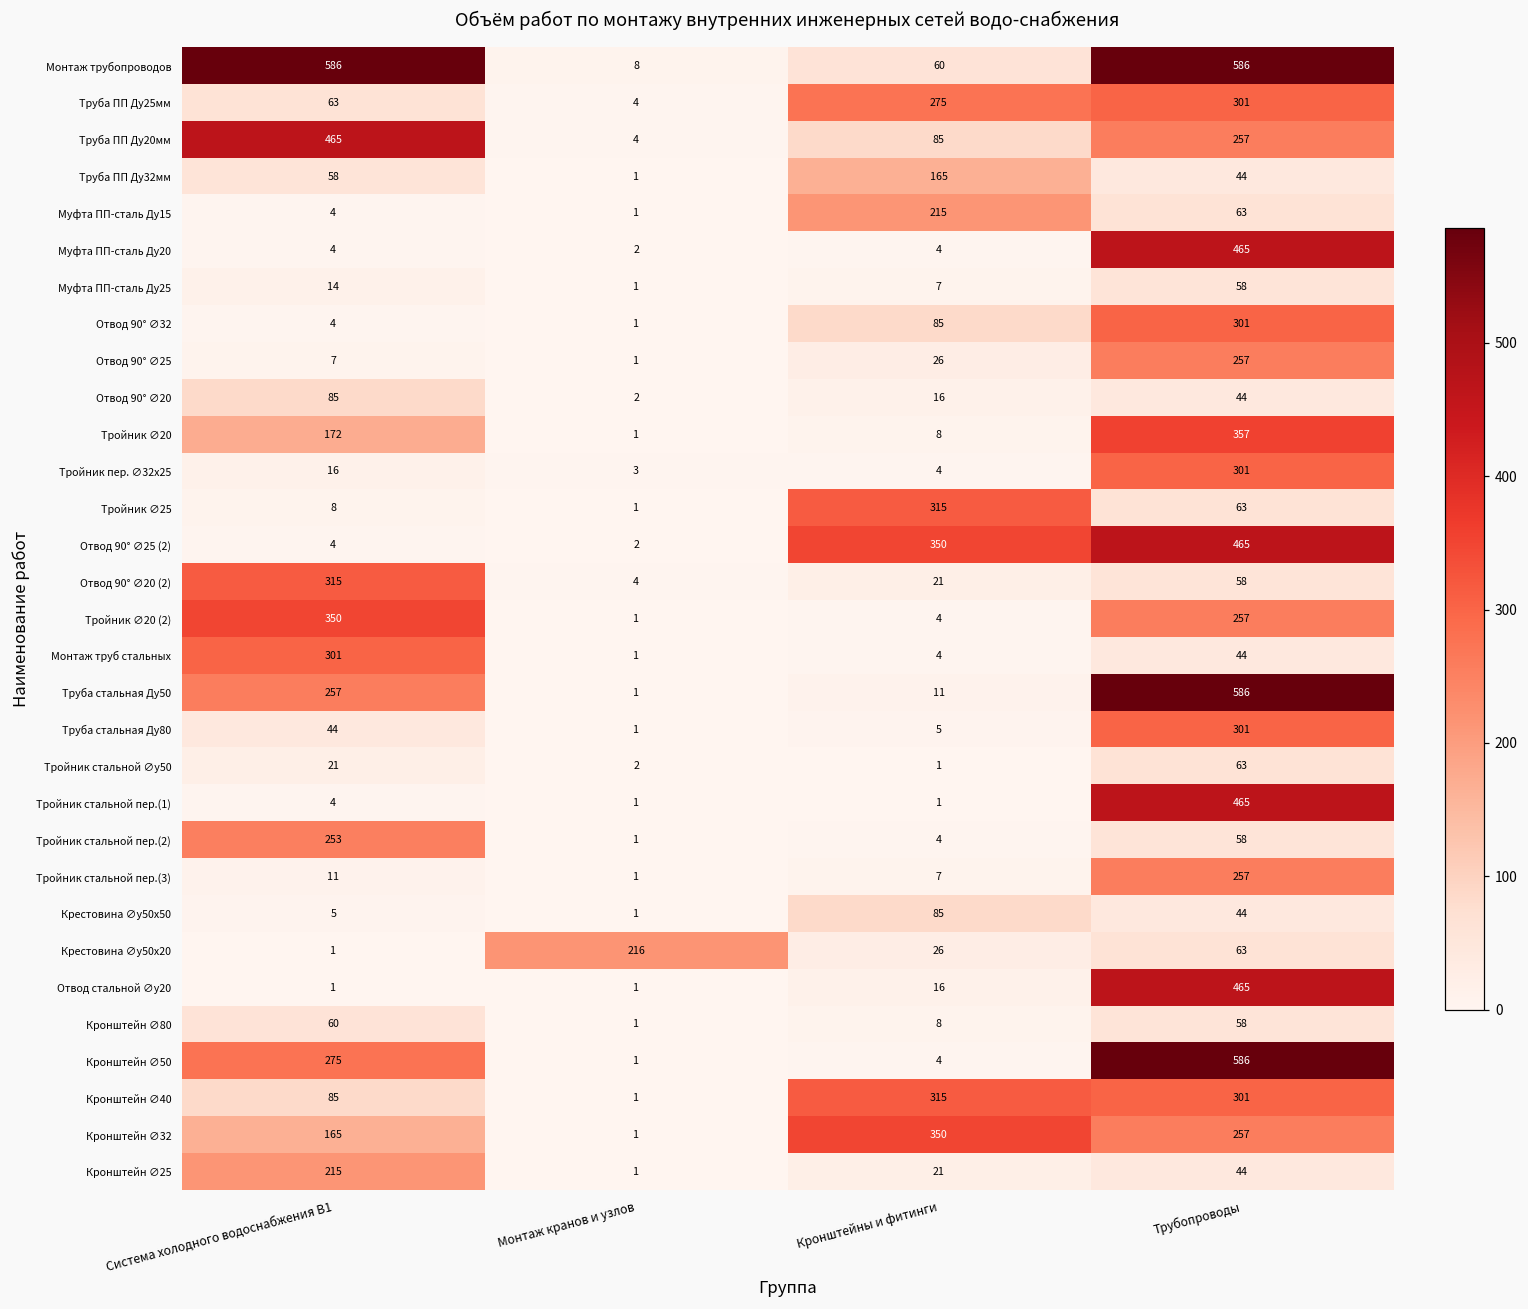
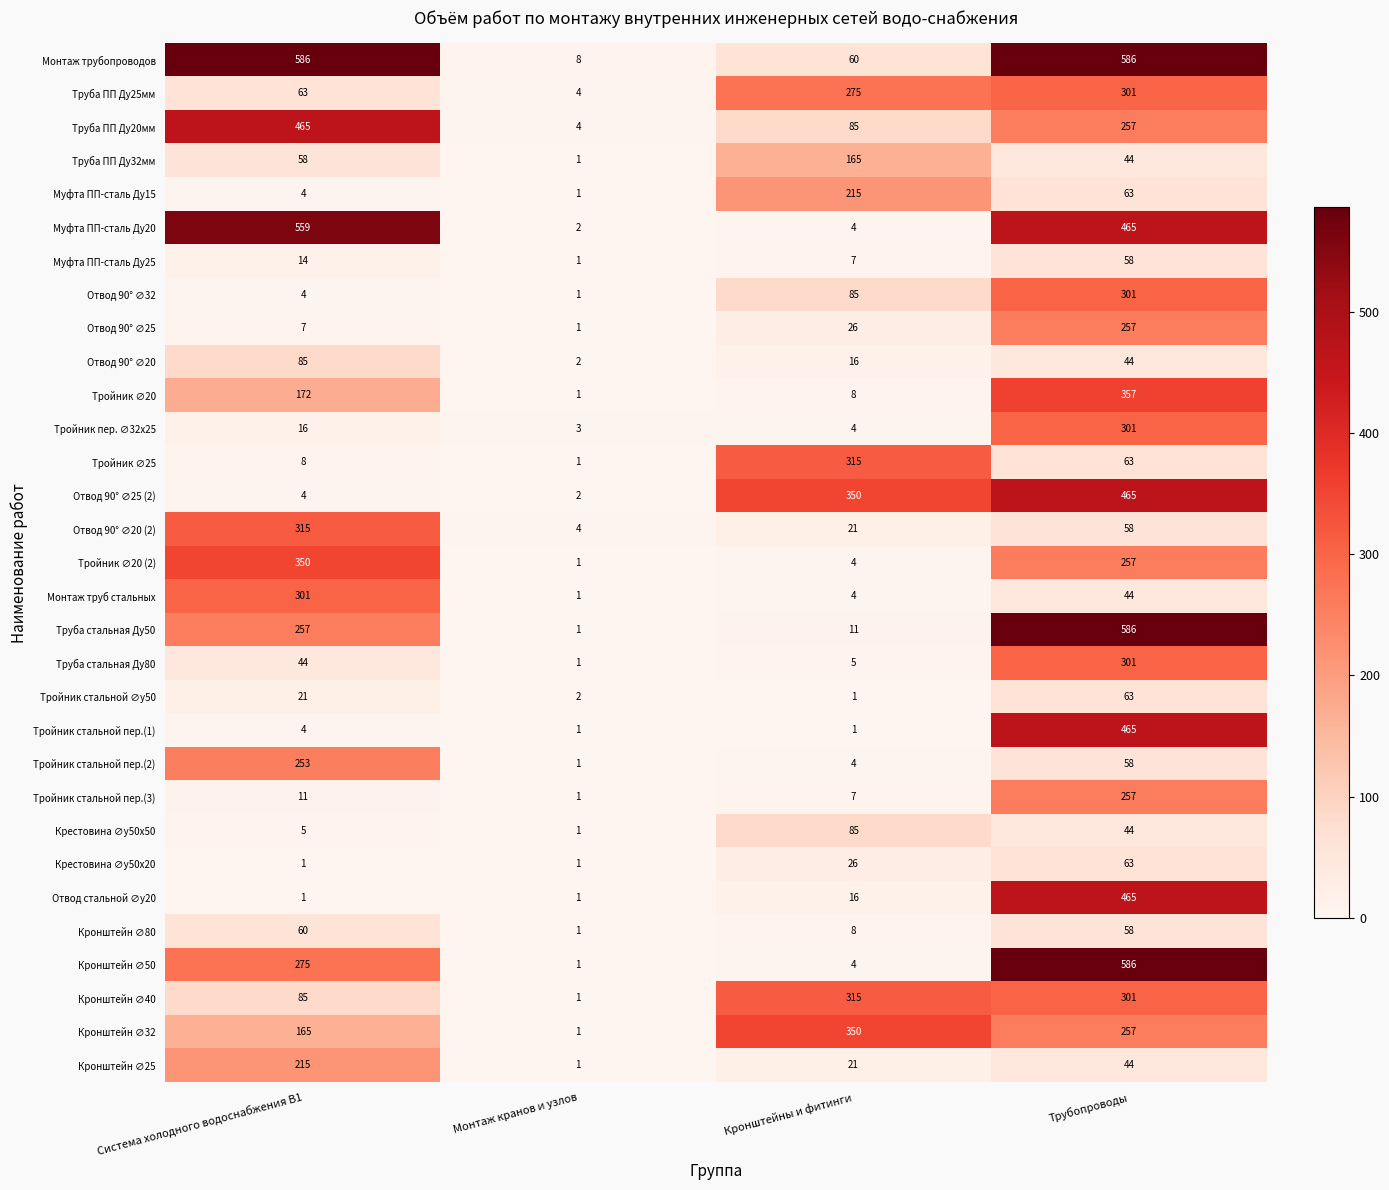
  {
    "Монтаж трубопроводов": {
      "Система холодного водоснабжения В1": 586,
      "Монтаж кранов и узлов": 8,
      "Кронштейны и фитинги": 60,
      "Трубопроводы": 586
    },
    "Труба ПП Ду25мм": {
      "Система холодного водоснабжения В1": 63,
      "Монтаж кранов и узлов": 4,
      "Кронштейны и фитинги": 275,
      "Трубопроводы": 301
    },
    "Труба ПП Ду20мм": {
      "Система холодного водоснабжения В1": 465,
      "Монтаж кранов и узлов": 4,
      "Кронштейны и фитинги": 85,
      "Трубопроводы": 257
    },
    "Труба ПП Ду32мм": {
      "Система холодного водоснабжения В1": 58,
      "Монтаж кранов и узлов": 1,
      "Кронштейны и фитинги": 165,
      "Трубопроводы": 44
    },
    "Муфта ПП-сталь Ду15": {
      "Система холодного водоснабжения В1": 4,
      "Монтаж кранов и узлов": 1,
      "Кронштейны и фитинги": 215,
      "Трубопроводы": 63
    },
    "Муфта ПП-сталь Ду20": {
-     "Система холодного водоснабжения В1": 4,
+     "Система холодного водоснабжения В1": 559,
      "Монтаж кранов и узлов": 2,
      "Кронштейны и фитинги": 4,
      "Трубопроводы": 465
    },
    "Муфта ПП-сталь Ду25": {
      "Система холодного водоснабжения В1": 14,
      "Монтаж кранов и узлов": 1,
      "Кронштейны и фитинги": 7,
      "Трубопроводы": 58
    },
    "Отвод 90° ∅32": {
      "Система холодного водоснабжения В1": 4,
      "Монтаж кранов и узлов": 1,
      "Кронштейны и фитинги": 85,
      "Трубопроводы": 301
    },
    "Отвод 90° ∅25": {
      "Система холодного водоснабжения В1": 7,
      "Монтаж кранов и узлов": 1,
      "Кронштейны и фитинги": 26,
      "Трубопроводы": 257
    },
    "Отвод 90° ∅20": {
      "Система холодного водоснабжения В1": 85,
      "Монтаж кранов и узлов": 2,
      "Кронштейны и фитинги": 16,
      "Трубопроводы": 44
    },
    "Тройник ∅20": {
      "Система холодного водоснабжения В1": 172,
      "Монтаж кранов и узлов": 1,
      "Кронштейны и фитинги": 8,
      "Трубопроводы": 357
    },
    "Тройник пер. ∅32х25": {
      "Система холодного водоснабжения В1": 16,
      "Монтаж кранов и узлов": 3,
      "Кронштейны и фитинги": 4,
      "Трубопроводы": 301
    },
    "Тройник ∅25": {
      "Система холодного водоснабжения В1": 8,
      "Монтаж кранов и узлов": 1,
      "Кронштейны и фитинги": 315,
      "Трубопроводы": 63
    },
    "Отвод 90° ∅25 (2)": {
      "Система холодного водоснабжения В1": 4,
      "Монтаж кранов и узлов": 2,
      "Кронштейны и фитинги": 350,
      "Трубопроводы": 465
    },
    "Отвод 90° ∅20 (2)": {
      "Система холодного водоснабжения В1": 315,
      "Монтаж кранов и узлов": 4,
      "Кронштейны и фитинги": 21,
      "Трубопроводы": 58
    },
    "Тройник ∅20 (2)": {
      "Система холодного водоснабжения В1": 350,
      "Монтаж кранов и узлов": 1,
      "Кронштейны и фитинги": 4,
      "Трубопроводы": 257
    },
    "Монтаж труб стальных": {
      "Система холодного водоснабжения В1": 301,
      "Монтаж кранов и узлов": 1,
      "Кронштейны и фитинги": 4,
      "Трубопроводы": 44
    },
    "Труба стальная Ду50": {
      "Система холодного водоснабжения В1": 257,
      "Монтаж кранов и узлов": 1,
      "Кронштейны и фитинги": 11,
      "Трубопроводы": 586
    },
    "Труба стальная Ду80": {
      "Система холодного водоснабжения В1": 44,
      "Монтаж кранов и узлов": 1,
      "Кронштейны и фитинги": 5,
      "Трубопроводы": 301
    },
    "Тройник стальной ∅у50": {
      "Система холодного водоснабжения В1": 21,
      "Монтаж кранов и узлов": 2,
      "Кронштейны и фитинги": 1,
      "Трубопроводы": 63
    },
    "Тройник стальной пер.(1)": {
      "Система холодного водоснабжения В1": 4,
      "Монтаж кранов и узлов": 1,
      "Кронштейны и фитинги": 1,
      "Трубопроводы": 465
    },
    "Тройник стальной пер.(2)": {
      "Система холодного водоснабжения В1": 253,
      "Монтаж кранов и узлов": 1,
      "Кронштейны и фитинги": 4,
      "Трубопроводы": 58
    },
    "Тройник стальной пер.(3)": {
      "Система холодного водоснабжения В1": 11,
      "Монтаж кранов и узлов": 1,
      "Кронштейны и фитинги": 7,
      "Трубопроводы": 257
    },
    "Крестовина ∅у50х50": {
      "Система холодного водоснабжения В1": 5,
      "Монтаж кранов и узлов": 1,
      "Кронштейны и фитинги": 85,
      "Трубопроводы": 44
    },
    "Крестовина ∅у50х20": {
      "Система холодного водоснабжения В1": 1,
-     "Монтаж кранов и узлов": 216,
+     "Монтаж кранов и узлов": 1,
      "Кронштейны и фитинги": 26,
      "Трубопроводы": 63
    },
    "Отвод стальной ∅у20": {
      "Система холодного водоснабжения В1": 1,
      "Монтаж кранов и узлов": 1,
      "Кронштейны и фитинги": 16,
      "Трубопроводы": 465
    },
    "Кронштейн ∅80": {
      "Система холодного водоснабжения В1": 60,
      "Монтаж кранов и узлов": 1,
      "Кронштейны и фитинги": 8,
      "Трубопроводы": 58
    },
    "Кронштейн ∅50": {
      "Система холодного водоснабжения В1": 275,
      "Монтаж кранов и узлов": 1,
      "Кронштейны и фитинги": 4,
      "Трубопроводы": 586
    },
    "Кронштейн ∅40": {
      "Система холодного водоснабжения В1": 85,
      "Монтаж кранов и узлов": 1,
      "Кронштейны и фитинги": 315,
      "Трубопроводы": 301
    },
    "Кронштейн ∅32": {
      "Система холодного водоснабжения В1": 165,
      "Монтаж кранов и узлов": 1,
      "Кронштейны и фитинги": 350,
      "Трубопроводы": 257
    },
    "Кронштейн ∅25": {
      "Система холодного водоснабжения В1": 215,
      "Монтаж кранов и узлов": 1,
      "Кронштейны и фитинги": 21,
      "Трубопроводы": 44
    }
  }
